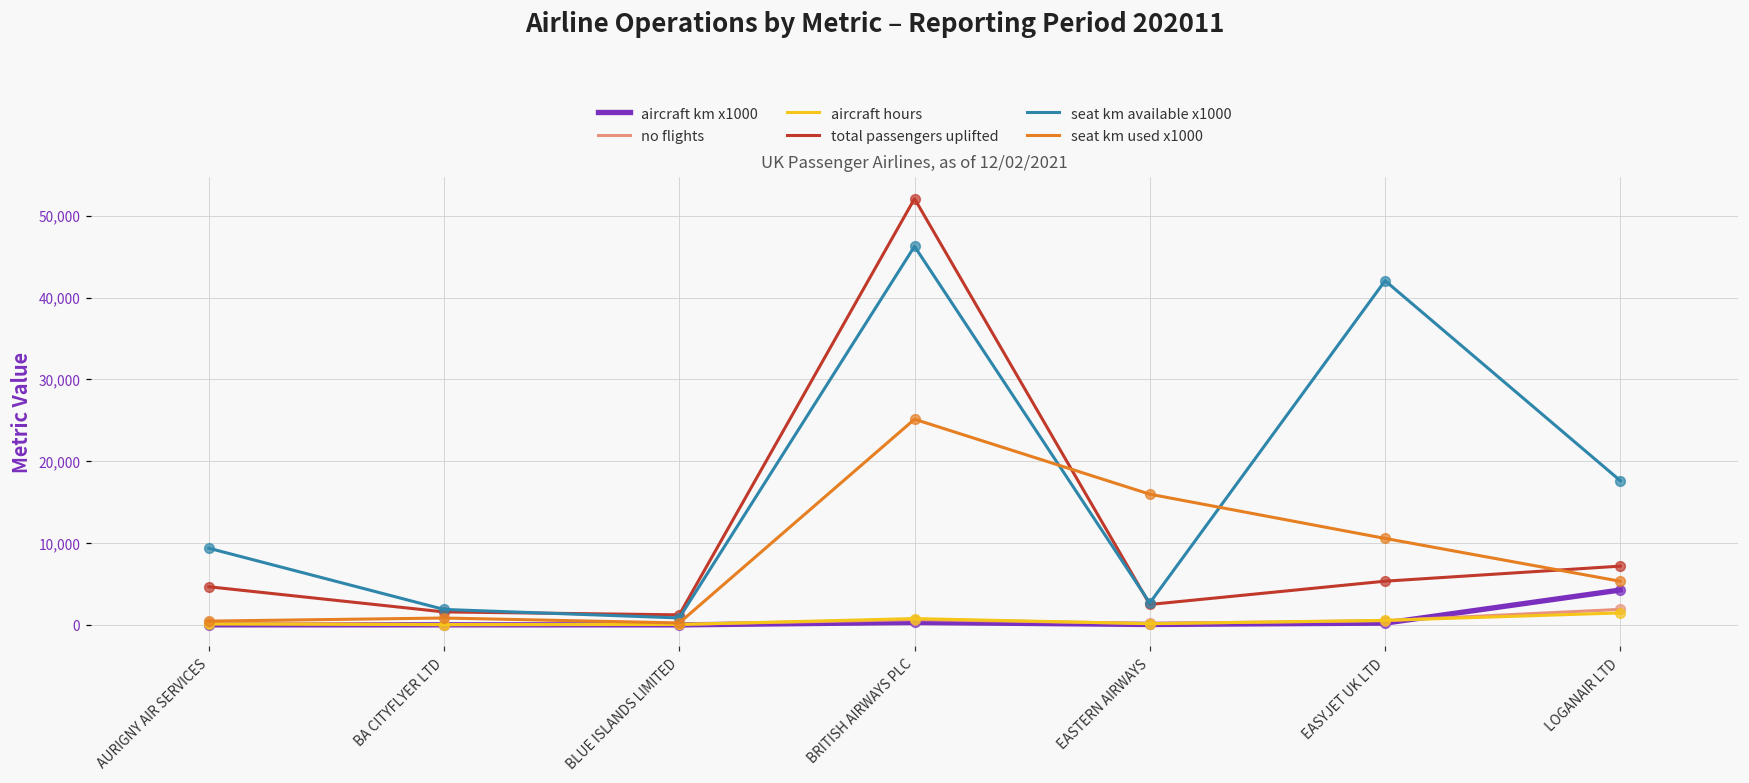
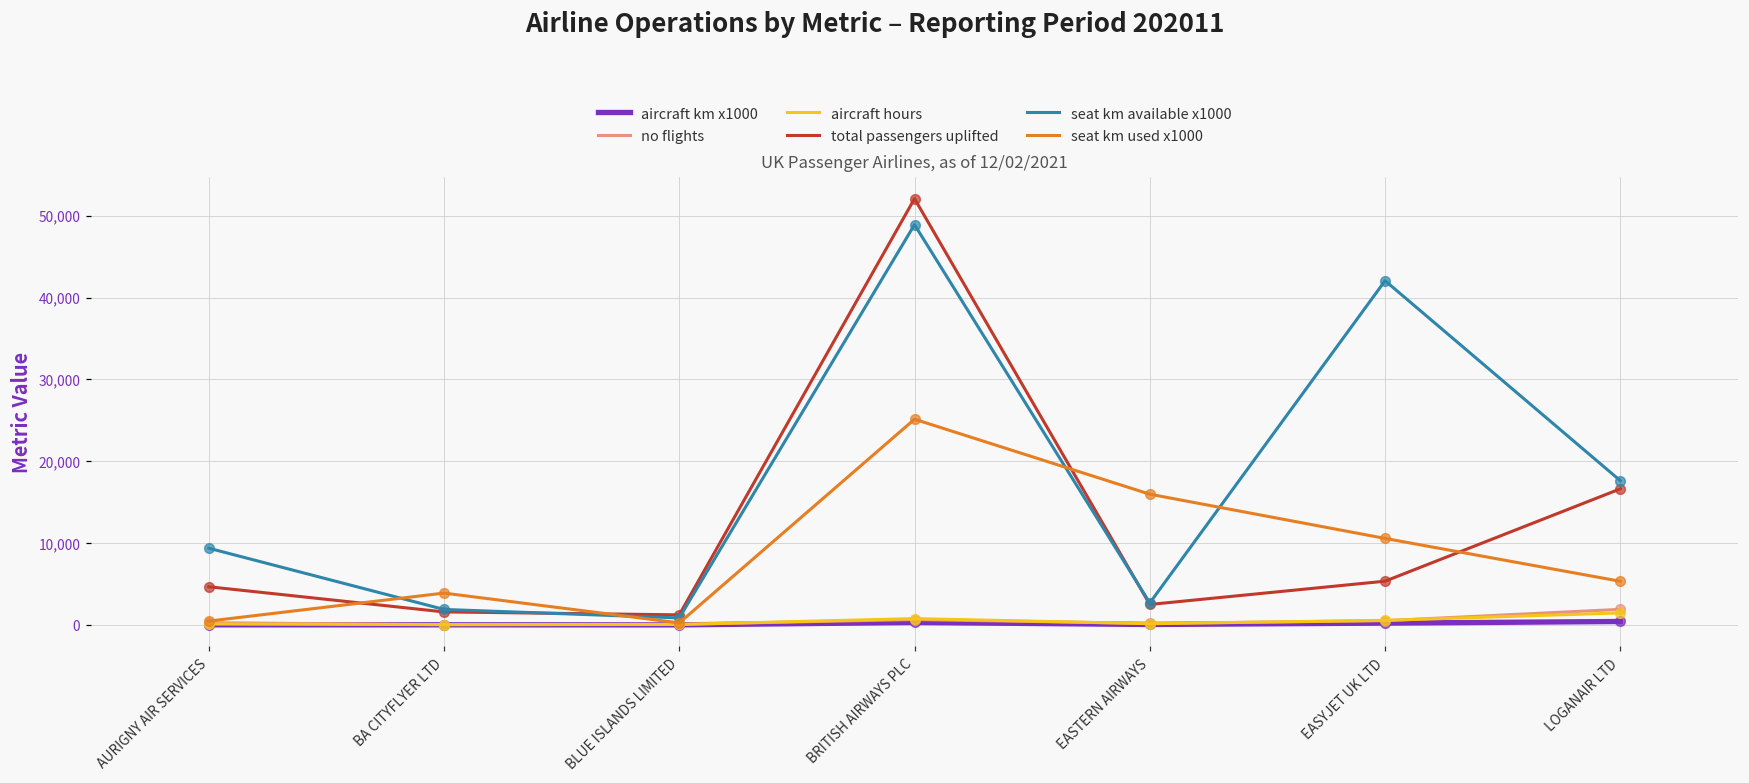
  {
    "aircraft km x1000": {
      "BRITISH AIRWAYS PLC": "0",
-     "LOGANAIR LTD": "4,000"
+     "LOGANAIR LTD": "0"
    },
    "no flights": {
      "LOGANAIR LTD": "2,000"
    },
    "aircraft hours": {
      "LOGANAIR LTD": "1,000"
    },
    "total passengers uplifted": {
      "AURIGNY AIR SERVICES": "5,000",
      "BLUE ISLANDS LIMITED": "1,000",
      "BRITISH AIRWAYS PLC": "52,000",
      "EASYJET UK LTD": "5,000",
-     "LOGANAIR LTD": "7,000"
+     "LOGANAIR LTD": "17,000"
    },
    "seat km available x1000": {
      "AURIGNY AIR SERVICES": "9,000",
      "BLUE ISLANDS LIMITED": "1,000",
-     "BRITISH AIRWAYS PLC": "46,000",
+     "BRITISH AIRWAYS PLC": "49,000",
      "EASYJET UK LTD": "42,000",
      "LOGANAIR LTD": "18,000"
    },
    "seat km used x1000": {
-     "BA CITYFLYER LTD": "1,000",
+     "BA CITYFLYER LTD": "4,000",
      "BRITISH AIRWAYS PLC": "25,000",
      "EASTERN AIRWAYS": "16,000",
      "EASYJET UK LTD": "11,000",
      "LOGANAIR LTD": "5,000"
    }
  }
